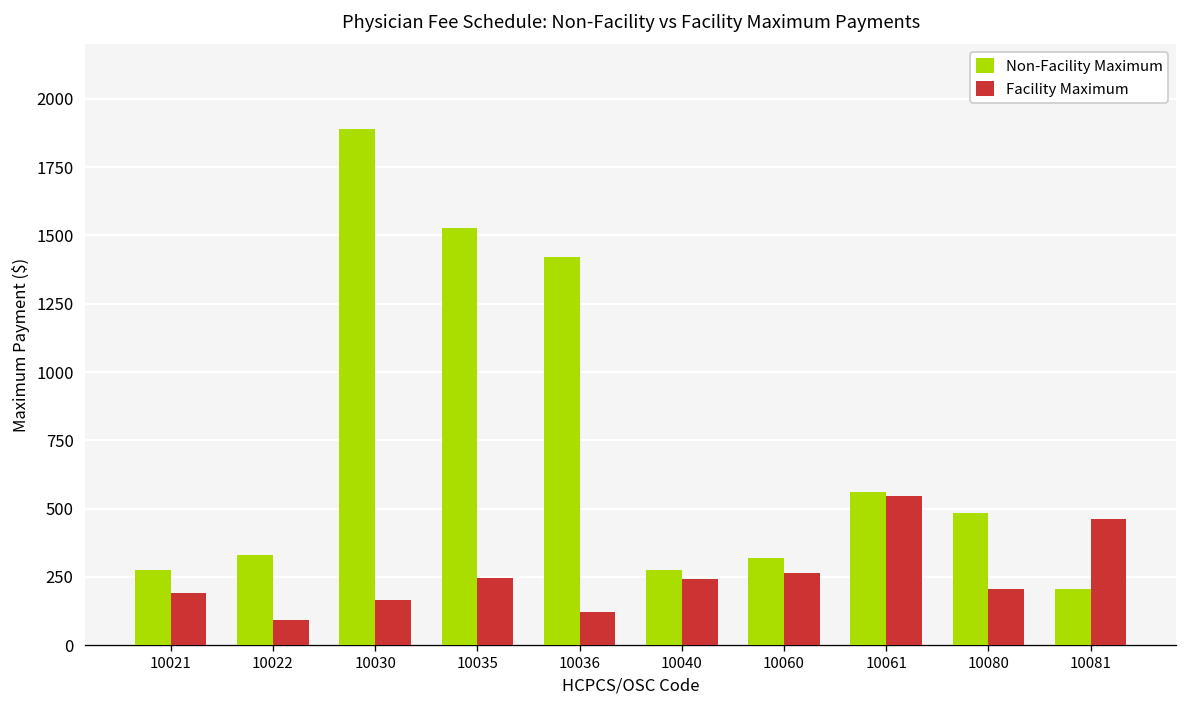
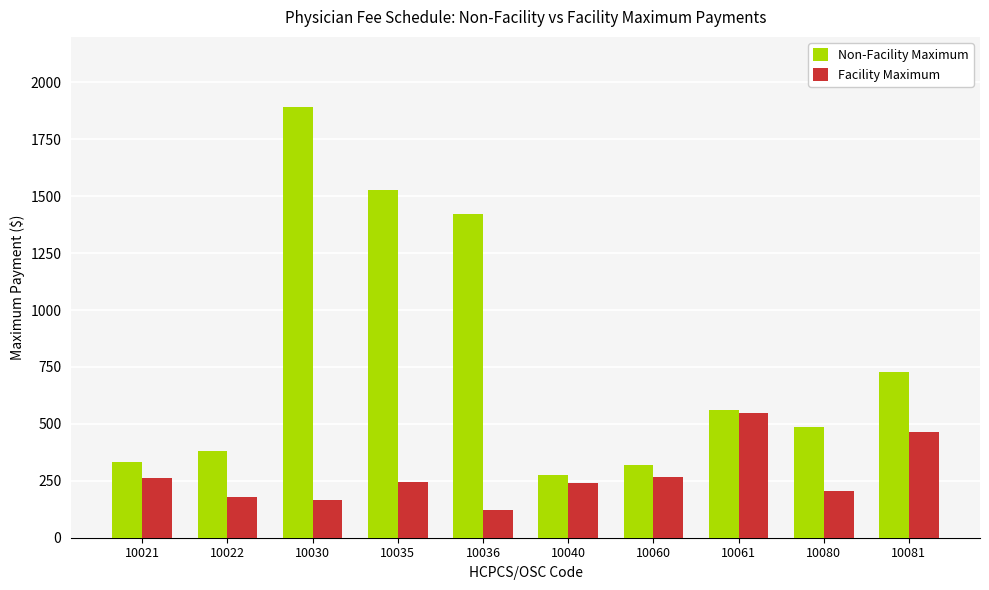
  {
    "Non-Facility Maximum": {
-     "10021": 270,
-     "10022": 330,
+     "10021": 330,
+     "10022": 380,
      "10030": 1890,
      "10035": 1530,
      "10036": 1420,
      "10040": 280,
      "10060": 320,
      "10061": 560,
      "10080": 480,
-     "10081": 210
+     "10081": 730
    },
    "Facility Maximum": {
-     "10021": 190,
-     "10022": 90,
+     "10021": 260,
+     "10022": 180,
      "10030": 160,
      "10035": 250,
      "10036": 120,
      "10040": 240,
      "10060": 270,
      "10061": 550,
      "10080": 210,
      "10081": 460
    }
  }
